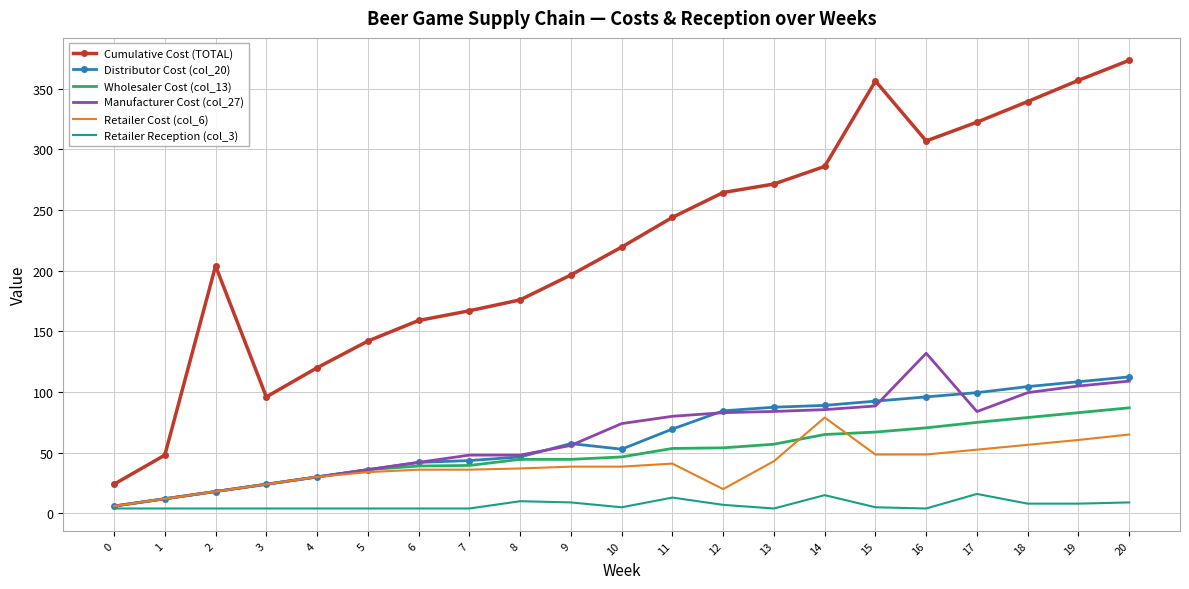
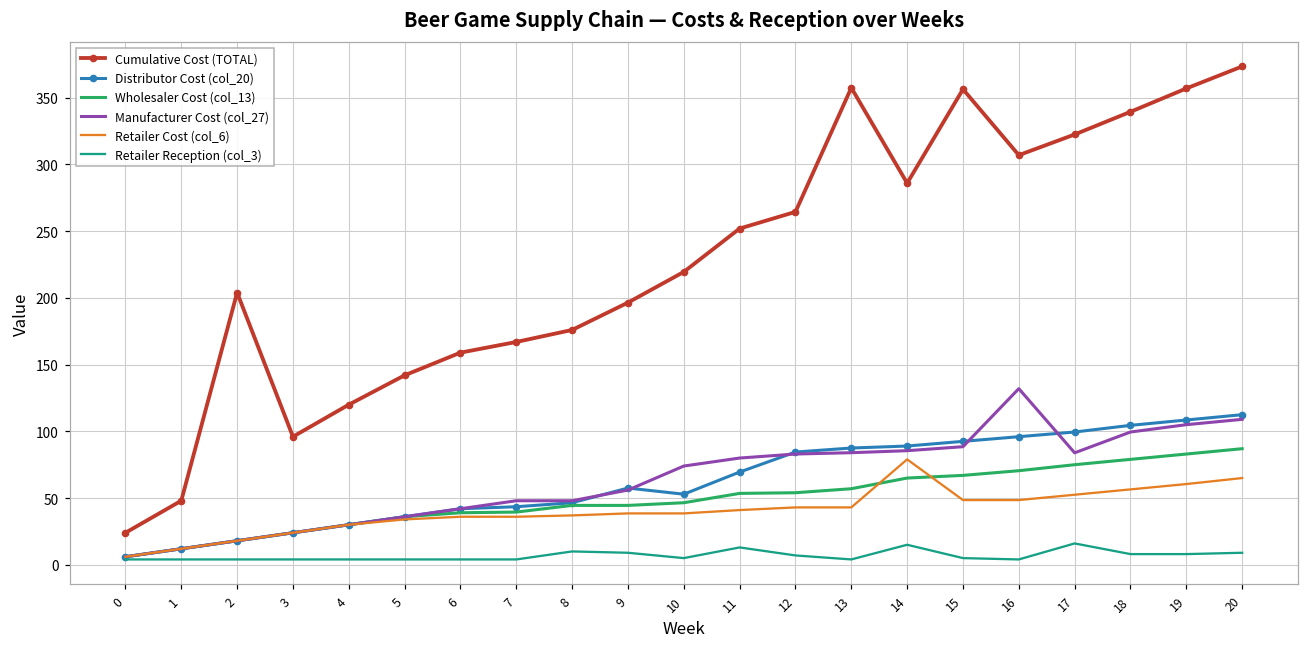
  {
    "Cumulative Cost (TOTAL)": {
      "0": 24,
      "1": 48,
      "2": 204,
      "3": 96,
      "4": 120,
      "5": 142,
      "6": 159,
      "7": 167,
      "8": 176,
      "9": 197,
      "10": 220,
-     "11": 244,
+     "11": 252,
      "12": 265,
-     "13": 272,
+     "13": 358,
      "14": 286,
      "15": 356,
      "16": 307,
      "17": 323,
      "18": 340,
      "19": 357,
      "20": 374
    },
    "Distributor Cost (col_20)": {
      "7": 44,
      "10": 53,
      "11": 70,
      "13": 88,
      "14": 89,
      "15": 93,
      "16": 96,
      "17": 100,
      "18": 105,
      "19": 109,
      "20": 113
    },
    "Manufacturer Cost (col_27)": {
      "7": 48,
      "10": 74,
      "11": 80,
      "13": 84,
      "14": 86,
      "15": 89,
      "16": 132,
      "17": 84,
      "18": 100,
      "19": 105,
      "20": 109
    },
    "Retailer Cost (col_6)": {
      "6": 36,
      "7": 36,
      "8": 37,
      "9": 39,
      "10": 39,
      "11": 41,
-     "12": 20,
+     "12": 43,
      "13": 43,
      "14": 79,
      "15": 49,
      "16": 49,
      "17": 53,
      "18": 57,
      "19": 61,
      "20": 65
    }
  }
